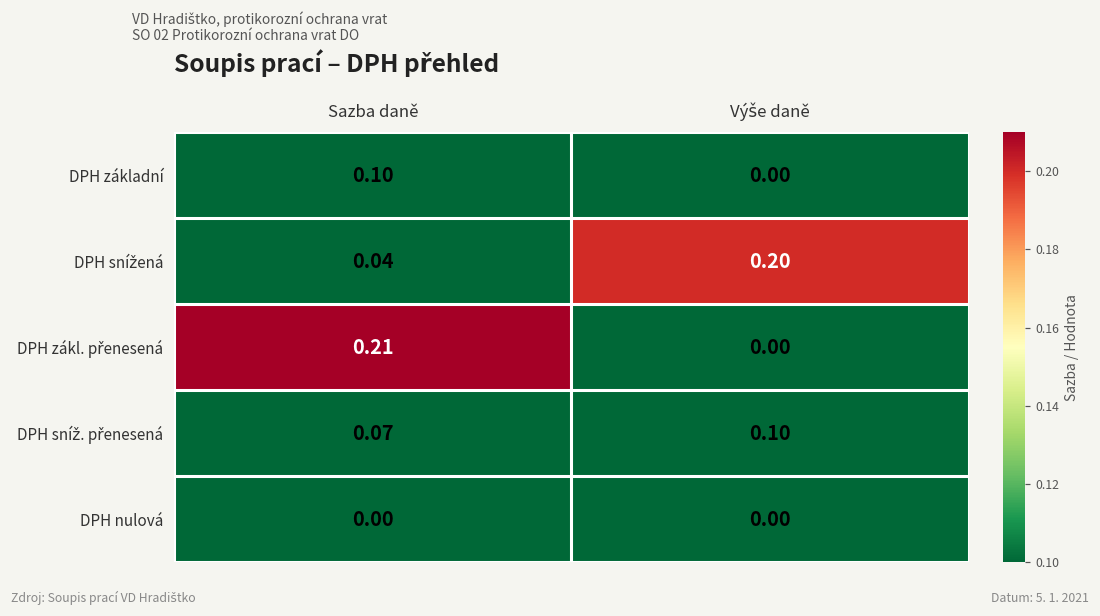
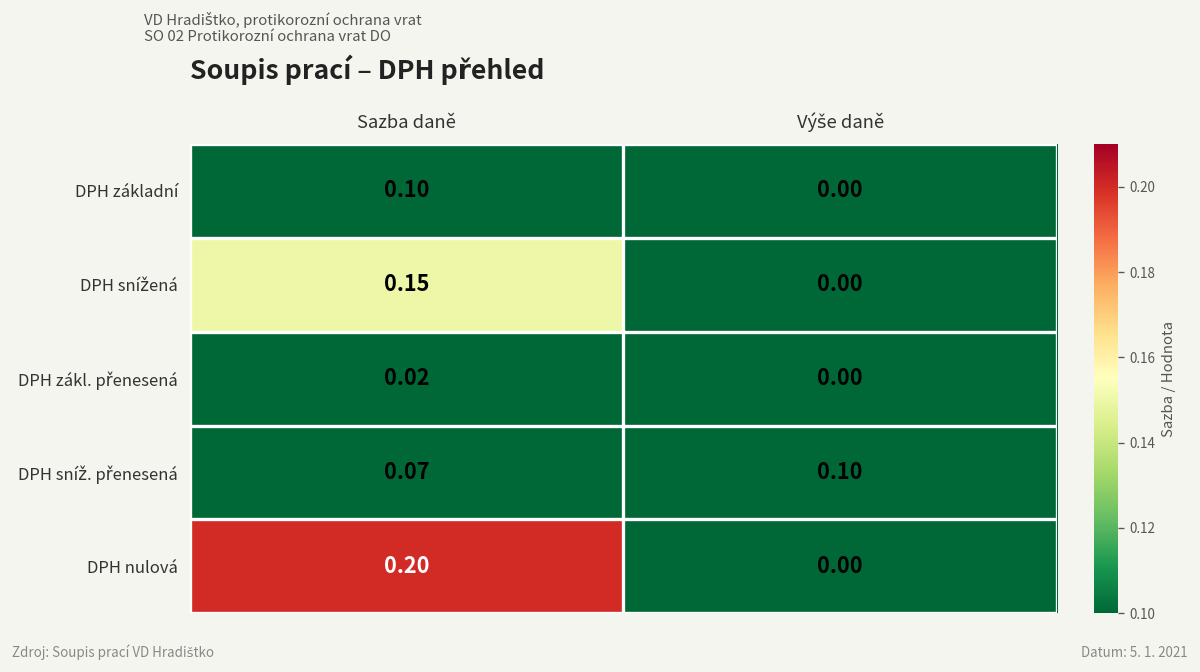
  {
    "DPH základní": {
      "Sazba daně": 0.10,
      "Výše daně": 0.00
    },
    "DPH snížená": {
-     "Sazba daně": 0.04,
-     "Výše daně": 0.20
+     "Sazba daně": 0.15,
+     "Výše daně": 0.00
    },
    "DPH zákl. přenesená": {
-     "Sazba daně": 0.21,
+     "Sazba daně": 0.02,
      "Výše daně": 0.00
    },
    "DPH sníž. přenesená": {
      "Sazba daně": 0.07,
      "Výše daně": 0.10
    },
    "DPH nulová": {
-     "Sazba daně": 0.00,
+     "Sazba daně": 0.20,
      "Výše daně": 0.00
    }
  }
